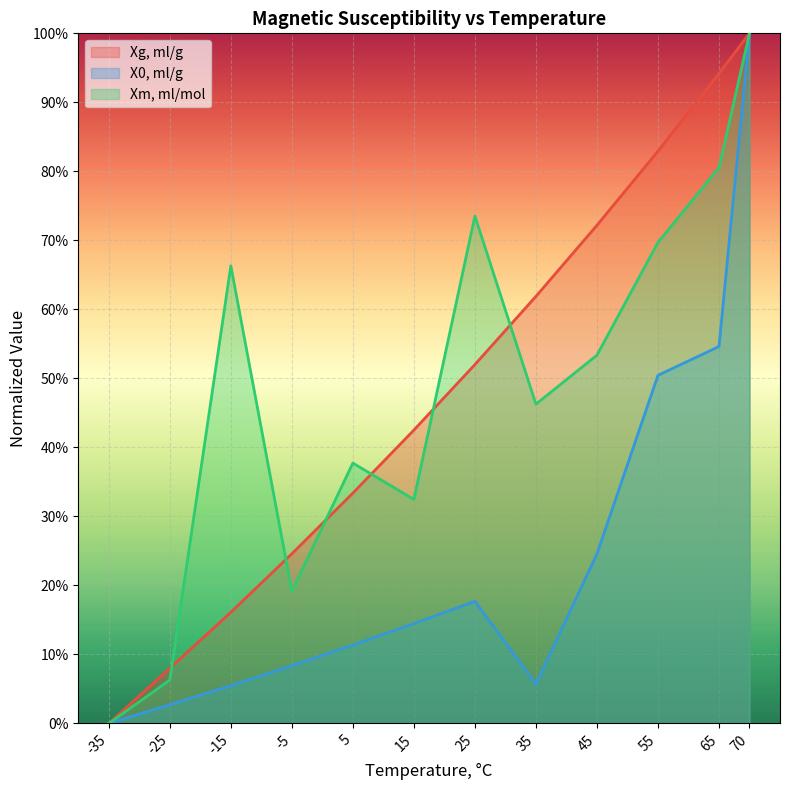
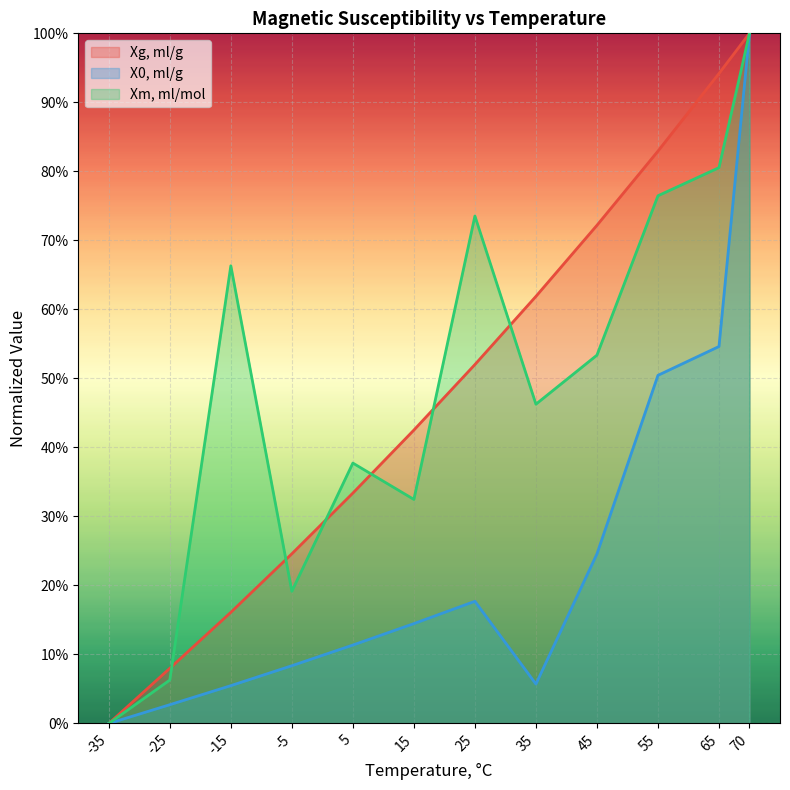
  {
    "Xg, ml/g": {
      "-25": "8%",
      "-15": "16%",
      "-5": "25%",
      "5": "33%",
      "15": "43%",
      "25": "52%",
      "35": "62%",
      "45": "72%",
      "55": "83%",
      "65": "94%"
    },
    "X0, ml/g": {
      "-25": "3%",
      "-15": "5%",
      "-5": "8%",
      "5": "11%",
      "15": "14%",
      "25": "18%",
      "35": "6%",
      "45": "25%",
      "55": "50%",
      "65": "55%"
    },
    "Xm, ml/mol": {
      "-25": "6%",
      "-15": "66%",
      "-5": "19%",
      "5": "38%",
      "15": "32%",
      "25": "74%",
      "35": "46%",
      "45": "53%",
-     "55": "70%",
+     "55": "76%",
      "65": "81%"
    }
  }
